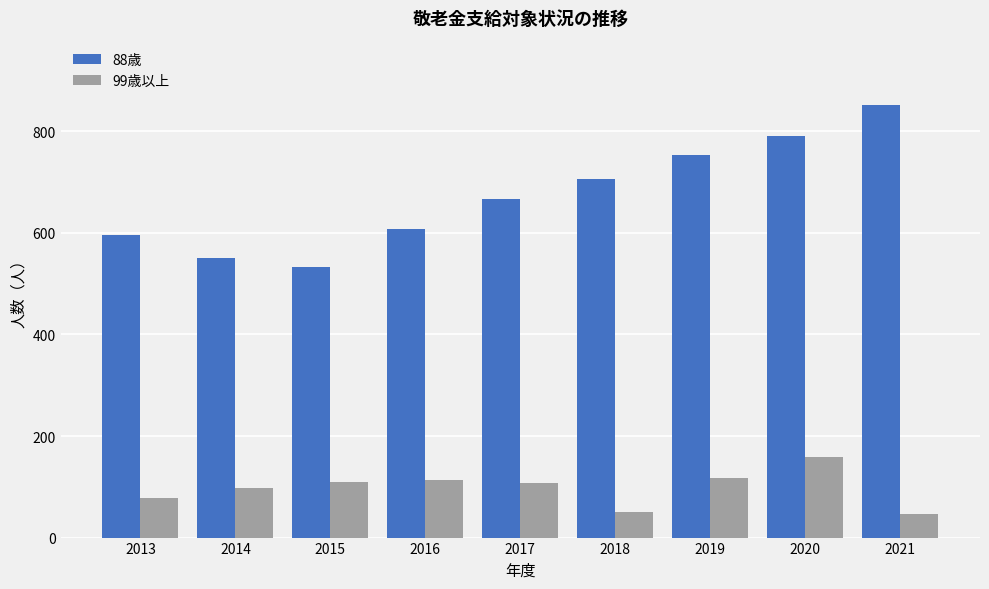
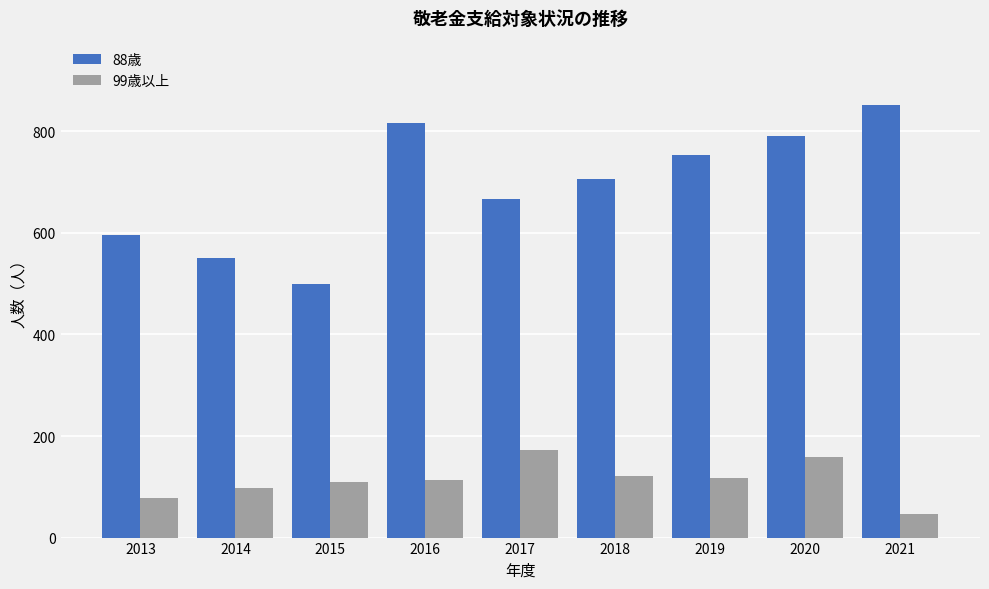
  {
    "88歳": {
      "2013": 600,
      "2014": 550,
-     "2015": 530,
-     "2016": 610,
+     "2015": 500,
+     "2016": 820,
      "2017": 670,
      "2018": 710,
      "2019": 750,
      "2020": 790,
      "2021": 850
    },
    "99歳以上": {
      "2013": 80,
      "2014": 100,
      "2015": 110,
      "2016": 110,
-     "2017": 110,
-     "2018": 50,
+     "2017": 170,
+     "2018": 120,
      "2019": 120,
      "2020": 160,
      "2021": 50
    }
  }
